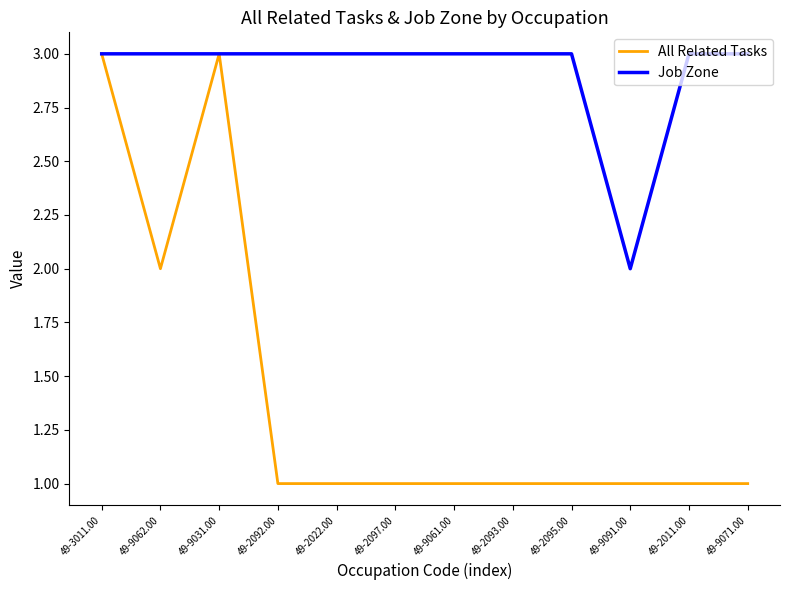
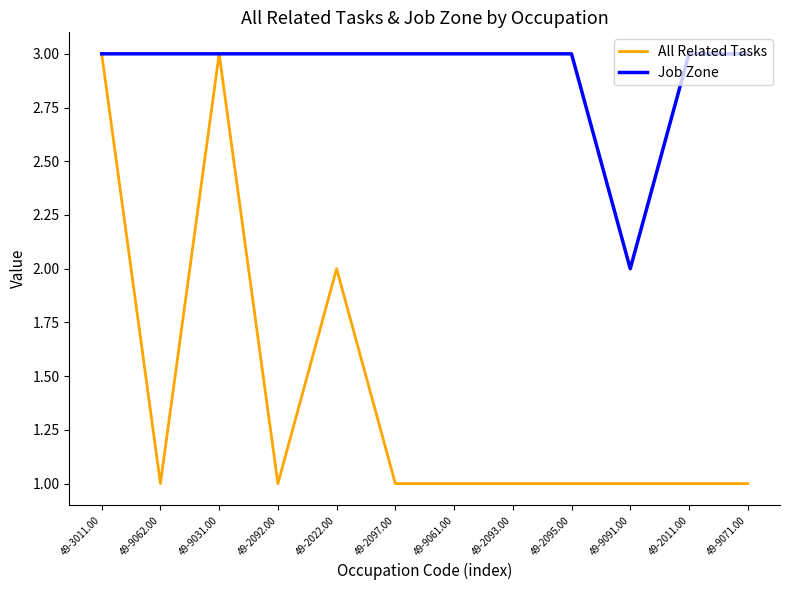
  {
    "All Related Tasks": {
-     "49-9062.00": 2,
+     "49-9062.00": 1,
      "49-2092.00": 1,
-     "49-2022.00": 1,
+     "49-2022.00": 2,
      "49-2097.00": 1,
      "49-9061.00": 1,
      "49-2093.00": 1,
      "49-2095.00": 1,
      "49-9091.00": 1,
      "49-2011.00": 1,
      "49-9071.00": 1
    },
    "Job Zone": {
      "49-9062.00": 3,
      "49-2092.00": 3,
      "49-2022.00": 3,
      "49-2097.00": 3,
      "49-9061.00": 3,
      "49-2093.00": 3,
      "49-2095.00": 3,
      "49-9091.00": 2
    }
  }
